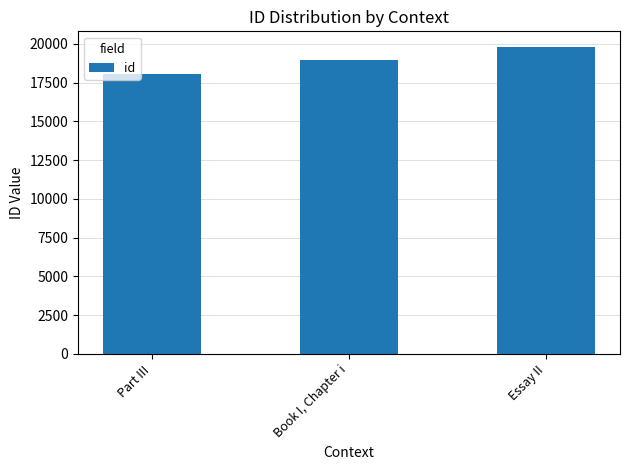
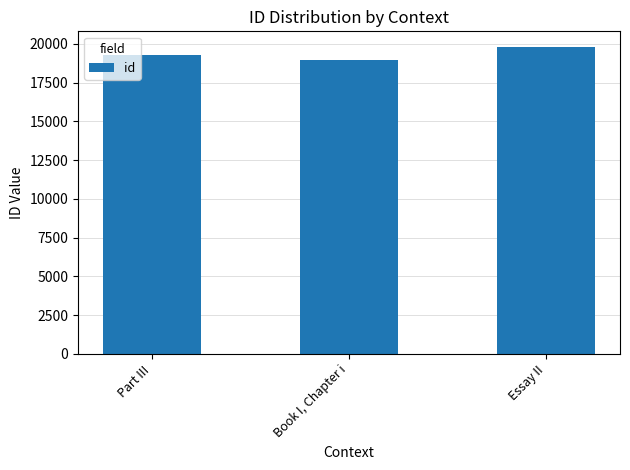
  {
-   "Part III": 18000,
+   "Part III": 19200,
    "Book I, Chapter i": 18900,
    "Essay II": 19800
  }
